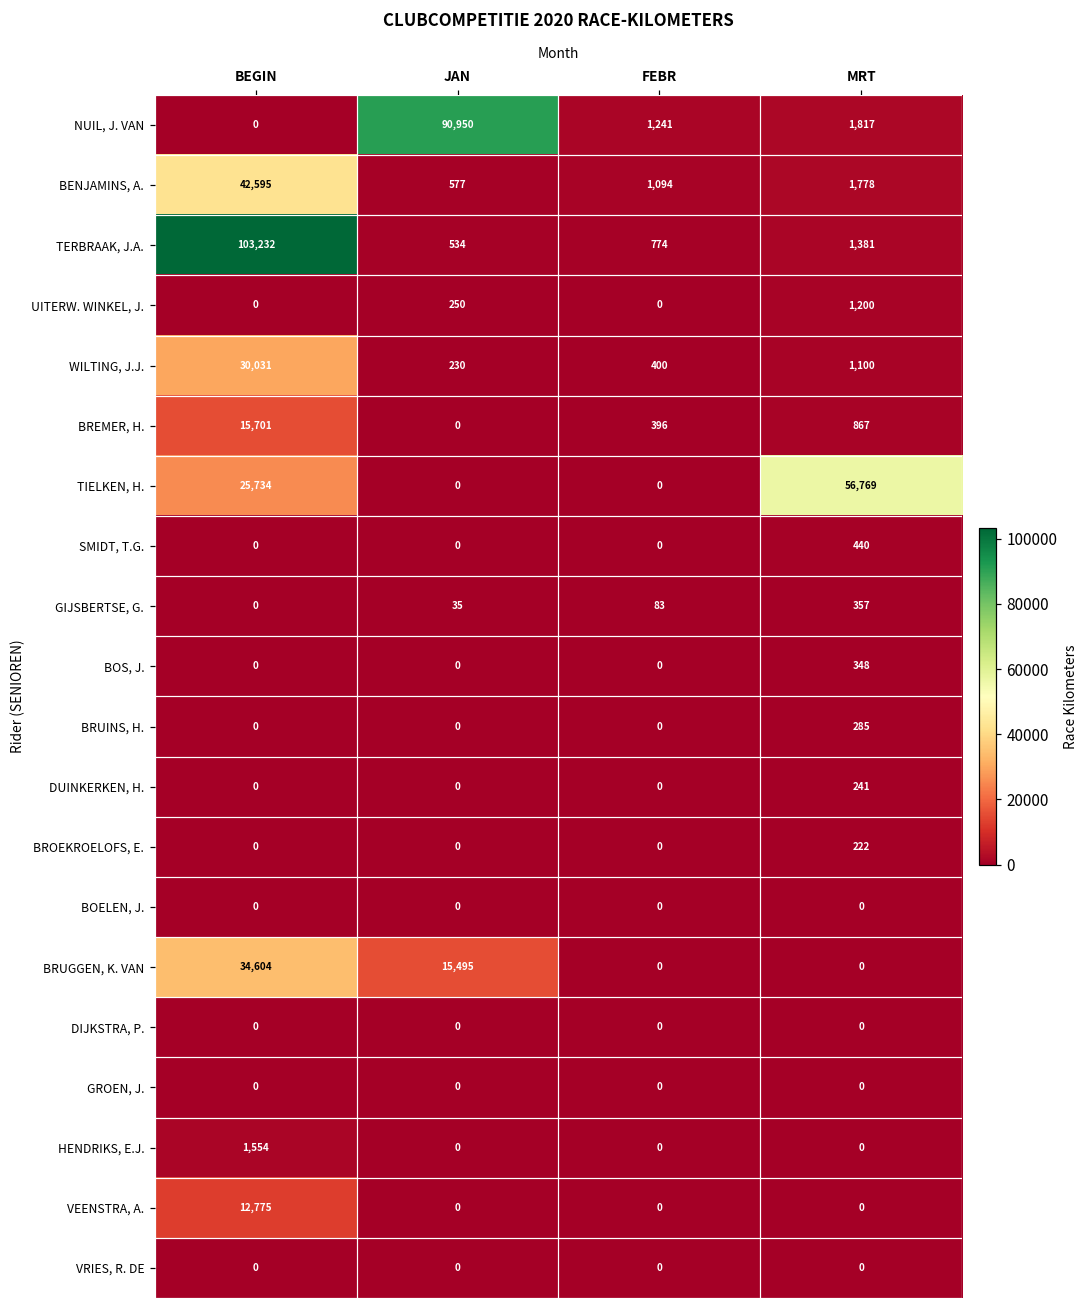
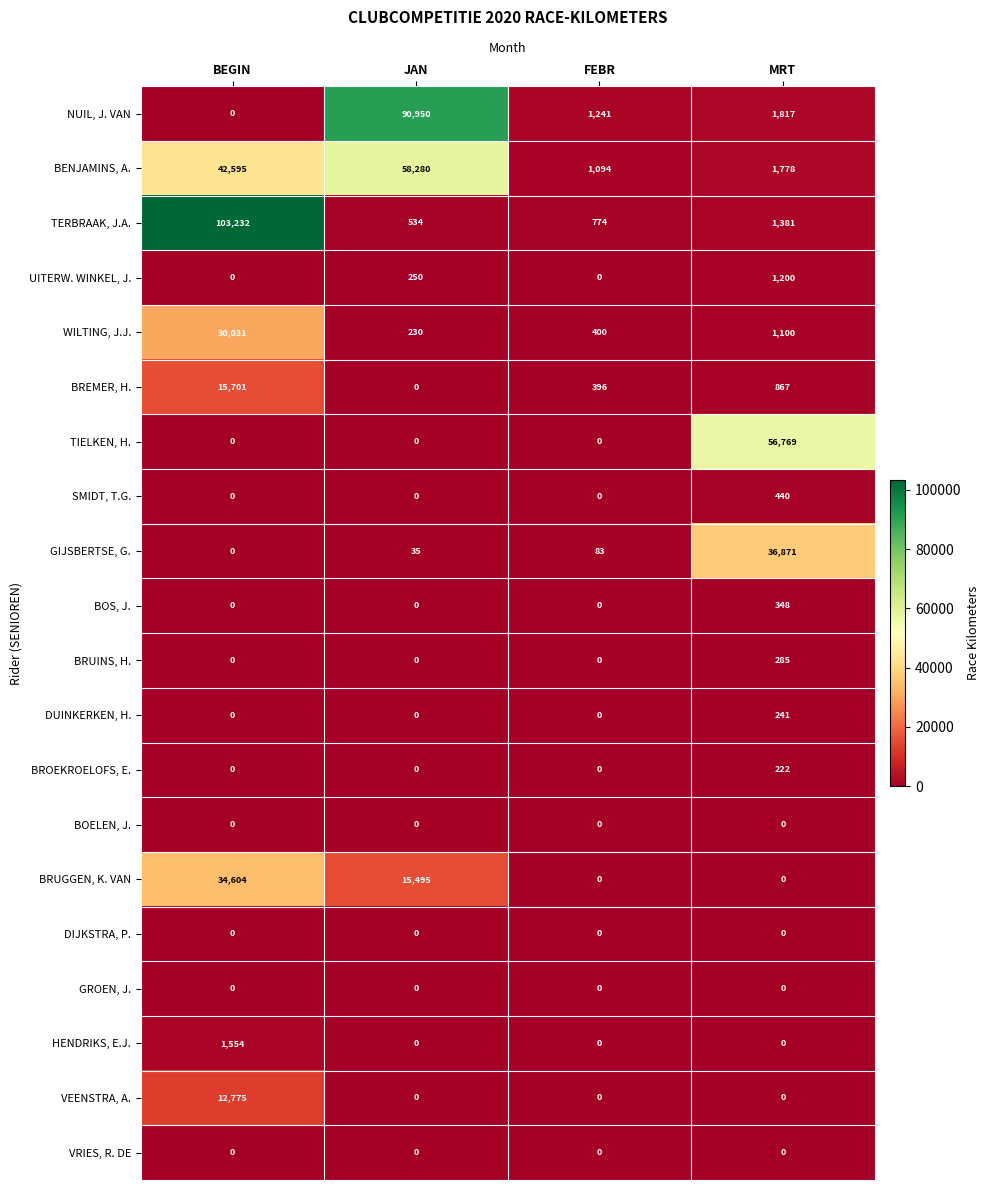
  {
    "NUIL, J. VAN": {
      "BEGIN": "0",
      "JAN": "90,950",
      "FEBR": "1,241",
      "MRT": "1,817"
    },
    "BENJAMINS, A.": {
      "BEGIN": "42,595",
-     "JAN": "577",
+     "JAN": "58,280",
      "FEBR": "1,094",
      "MRT": "1,778"
    },
    "TERBRAAK, J.A.": {
      "BEGIN": "103,232",
      "JAN": "534",
      "FEBR": "774",
      "MRT": "1,381"
    },
    "UITERW. WINKEL, J.": {
      "BEGIN": "0",
      "JAN": "250",
      "FEBR": "0",
      "MRT": "1,200"
    },
    "WILTING, J.J.": {
      "BEGIN": "30,031",
      "JAN": "230",
      "FEBR": "400",
      "MRT": "1,100"
    },
    "BREMER, H.": {
      "BEGIN": "15,701",
      "JAN": "0",
      "FEBR": "396",
      "MRT": "867"
    },
    "TIELKEN, H.": {
-     "BEGIN": "25,734",
+     "BEGIN": "0",
      "JAN": "0",
      "FEBR": "0",
      "MRT": "56,769"
    },
    "SMIDT, T.G.": {
      "BEGIN": "0",
      "JAN": "0",
      "FEBR": "0",
      "MRT": "440"
    },
    "GIJSBERTSE, G.": {
      "BEGIN": "0",
      "JAN": "35",
      "FEBR": "83",
-     "MRT": "357"
+     "MRT": "36,871"
    },
    "BOS, J.": {
      "BEGIN": "0",
      "JAN": "0",
      "FEBR": "0",
      "MRT": "348"
    },
    "BRUINS, H.": {
      "BEGIN": "0",
      "JAN": "0",
      "FEBR": "0",
      "MRT": "285"
    },
    "DUINKERKEN, H.": {
      "BEGIN": "0",
      "JAN": "0",
      "FEBR": "0",
      "MRT": "241"
    },
    "BROEKROELOFS, E.": {
      "BEGIN": "0",
      "JAN": "0",
      "FEBR": "0",
      "MRT": "222"
    },
    "BOELEN, J.": {
      "BEGIN": "0",
      "JAN": "0",
      "FEBR": "0",
      "MRT": "0"
    },
    "BRUGGEN, K. VAN": {
      "BEGIN": "34,604",
      "JAN": "15,495",
      "FEBR": "0",
      "MRT": "0"
    },
    "DIJKSTRA, P.": {
      "BEGIN": "0",
      "JAN": "0",
      "FEBR": "0",
      "MRT": "0"
    },
    "GROEN, J.": {
      "BEGIN": "0",
      "JAN": "0",
      "FEBR": "0",
      "MRT": "0"
    },
    "HENDRIKS, E.J.": {
      "BEGIN": "1,554",
      "JAN": "0",
      "FEBR": "0",
      "MRT": "0"
    },
    "VEENSTRA, A.": {
      "BEGIN": "12,775",
      "JAN": "0",
      "FEBR": "0",
      "MRT": "0"
    },
    "VRIES, R. DE": {
      "BEGIN": "0",
      "JAN": "0",
      "FEBR": "0",
      "MRT": "0"
    }
  }
